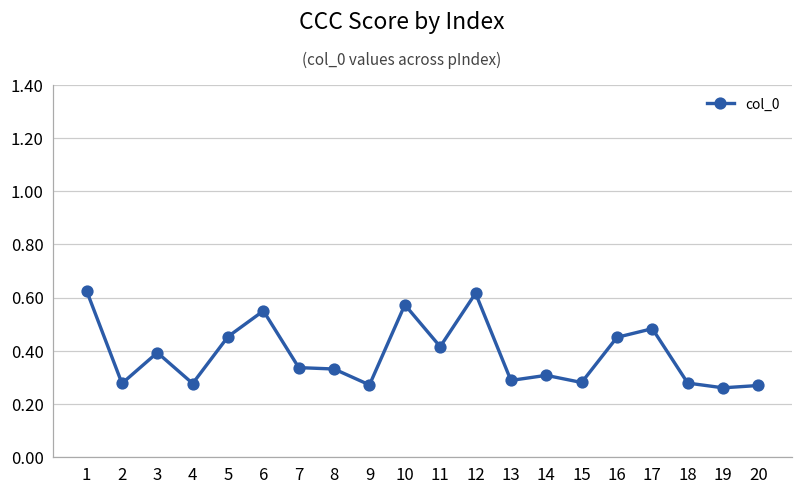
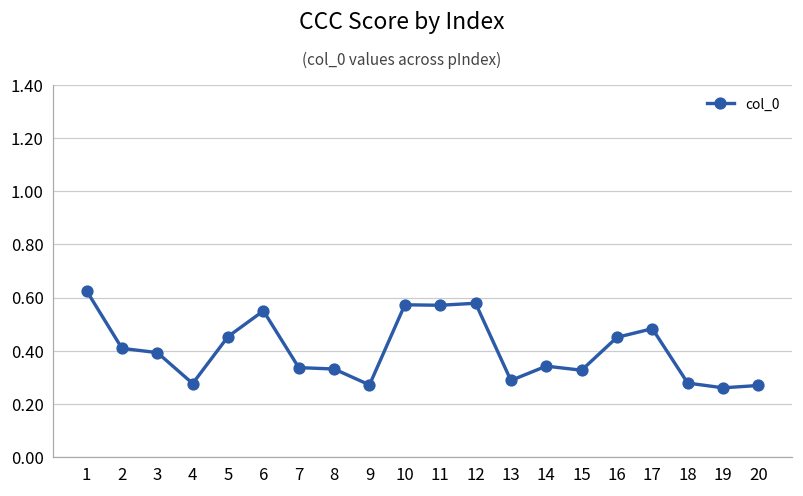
  {
    "1": 0.63,
-   "2": 0.28,
+   "2": 0.41,
    "3": 0.39,
    "4": 0.28,
    "5": 0.45,
    "6": 0.55,
    "7": 0.34,
    "8": 0.33,
    "9": 0.27,
    "10": 0.57,
-   "11": 0.42,
-   "12": 0.62,
+   "11": 0.57,
+   "12": 0.58,
    "13": 0.29,
-   "14": 0.31,
-   "15": 0.28,
+   "14": 0.34,
+   "15": 0.33,
    "16": 0.45,
    "17": 0.48,
    "18": 0.28,
    "19": 0.26,
    "20": 0.27
  }
